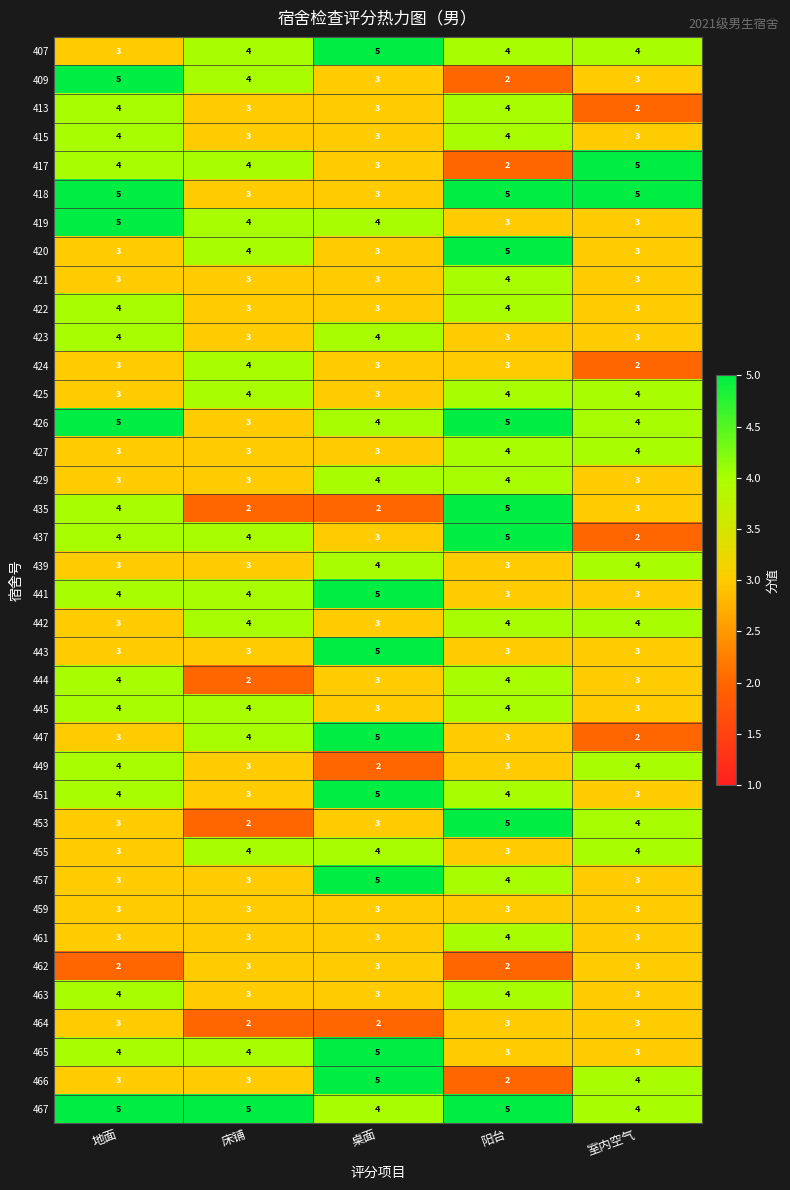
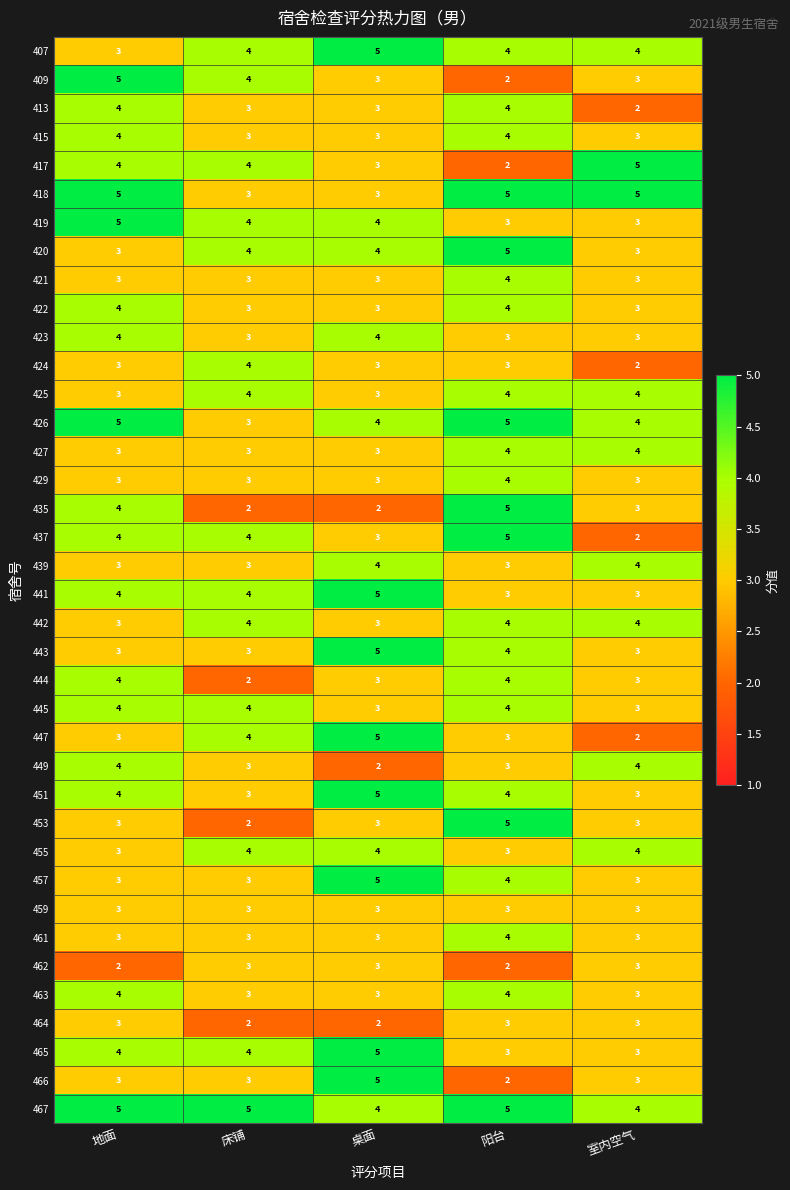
  {
    "407": {
      "地面": 3,
      "床铺": 4,
      "桌面": 5,
      "阳台": 4,
      "室内空气": 4
    },
    "409": {
      "地面": 5,
      "床铺": 4,
      "桌面": 3,
      "阳台": 2,
      "室内空气": 3
    },
    "413": {
      "地面": 4,
      "床铺": 3,
      "桌面": 3,
      "阳台": 4,
      "室内空气": 2
    },
    "415": {
      "地面": 4,
      "床铺": 3,
      "桌面": 3,
      "阳台": 4,
      "室内空气": 3
    },
    "417": {
      "地面": 4,
      "床铺": 4,
      "桌面": 3,
      "阳台": 2,
      "室内空气": 5
    },
    "418": {
      "地面": 5,
      "床铺": 3,
      "桌面": 3,
      "阳台": 5,
      "室内空气": 5
    },
    "419": {
      "地面": 5,
      "床铺": 4,
      "桌面": 4,
      "阳台": 3,
      "室内空气": 3
    },
    "420": {
      "地面": 3,
      "床铺": 4,
-     "桌面": 3,
+     "桌面": 4,
      "阳台": 5,
      "室内空气": 3
    },
    "421": {
      "地面": 3,
      "床铺": 3,
      "桌面": 3,
      "阳台": 4,
      "室内空气": 3
    },
    "422": {
      "地面": 4,
      "床铺": 3,
      "桌面": 3,
      "阳台": 4,
      "室内空气": 3
    },
    "423": {
      "地面": 4,
      "床铺": 3,
      "桌面": 4,
      "阳台": 3,
      "室内空气": 3
    },
    "424": {
      "地面": 3,
      "床铺": 4,
      "桌面": 3,
      "阳台": 3,
      "室内空气": 2
    },
    "425": {
      "地面": 3,
      "床铺": 4,
      "桌面": 3,
      "阳台": 4,
      "室内空气": 4
    },
    "426": {
      "地面": 5,
      "床铺": 3,
      "桌面": 4,
      "阳台": 5,
      "室内空气": 4
    },
    "427": {
      "地面": 3,
      "床铺": 3,
      "桌面": 3,
      "阳台": 4,
      "室内空气": 4
    },
    "429": {
      "地面": 3,
      "床铺": 3,
-     "桌面": 4,
+     "桌面": 3,
      "阳台": 4,
      "室内空气": 3
    },
    "435": {
      "地面": 4,
      "床铺": 2,
      "桌面": 2,
      "阳台": 5,
      "室内空气": 3
    },
    "437": {
      "地面": 4,
      "床铺": 4,
      "桌面": 3,
      "阳台": 5,
      "室内空气": 2
    },
    "439": {
      "地面": 3,
      "床铺": 3,
      "桌面": 4,
      "阳台": 3,
      "室内空气": 4
    },
    "441": {
      "地面": 4,
      "床铺": 4,
      "桌面": 5,
      "阳台": 3,
      "室内空气": 3
    },
    "442": {
      "地面": 3,
      "床铺": 4,
      "桌面": 3,
      "阳台": 4,
      "室内空气": 4
    },
    "443": {
      "地面": 3,
      "床铺": 3,
      "桌面": 5,
-     "阳台": 3,
+     "阳台": 4,
      "室内空气": 3
    },
    "444": {
      "地面": 4,
      "床铺": 2,
      "桌面": 3,
      "阳台": 4,
      "室内空气": 3
    },
    "445": {
      "地面": 4,
      "床铺": 4,
      "桌面": 3,
      "阳台": 4,
      "室内空气": 3
    },
    "447": {
      "地面": 3,
      "床铺": 4,
      "桌面": 5,
      "阳台": 3,
      "室内空气": 2
    },
    "449": {
      "地面": 4,
      "床铺": 3,
      "桌面": 2,
      "阳台": 3,
      "室内空气": 4
    },
    "451": {
      "地面": 4,
      "床铺": 3,
      "桌面": 5,
      "阳台": 4,
      "室内空气": 3
    },
    "453": {
      "地面": 3,
      "床铺": 2,
      "桌面": 3,
      "阳台": 5,
-     "室内空气": 4
+     "室内空气": 3
    },
    "455": {
      "地面": 3,
      "床铺": 4,
      "桌面": 4,
      "阳台": 3,
      "室内空气": 4
    },
    "457": {
      "地面": 3,
      "床铺": 3,
      "桌面": 5,
      "阳台": 4,
      "室内空气": 3
    },
    "459": {
      "地面": 3,
      "床铺": 3,
      "桌面": 3,
      "阳台": 3,
      "室内空气": 3
    },
    "461": {
      "地面": 3,
      "床铺": 3,
      "桌面": 3,
      "阳台": 4,
      "室内空气": 3
    },
    "462": {
      "地面": 2,
      "床铺": 3,
      "桌面": 3,
      "阳台": 2,
      "室内空气": 3
    },
    "463": {
      "地面": 4,
      "床铺": 3,
      "桌面": 3,
      "阳台": 4,
      "室内空气": 3
    },
    "464": {
      "地面": 3,
      "床铺": 2,
      "桌面": 2,
      "阳台": 3,
      "室内空气": 3
    },
    "465": {
      "地面": 4,
      "床铺": 4,
      "桌面": 5,
      "阳台": 3,
      "室内空气": 3
    },
    "466": {
      "地面": 3,
      "床铺": 3,
      "桌面": 5,
      "阳台": 2,
-     "室内空气": 4
+     "室内空气": 3
    },
    "467": {
      "地面": 5,
      "床铺": 5,
      "桌面": 4,
      "阳台": 5,
      "室内空气": 4
    }
  }
